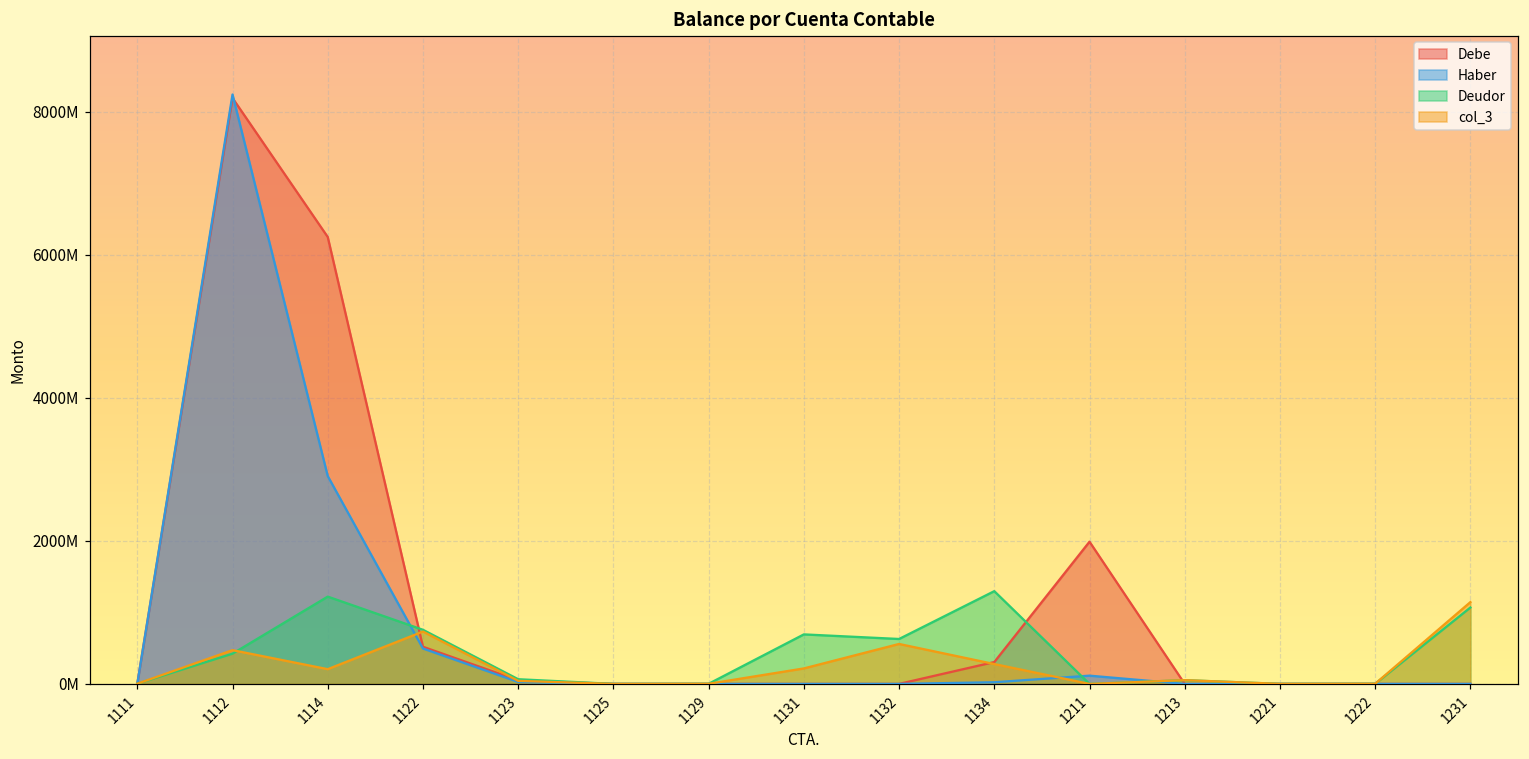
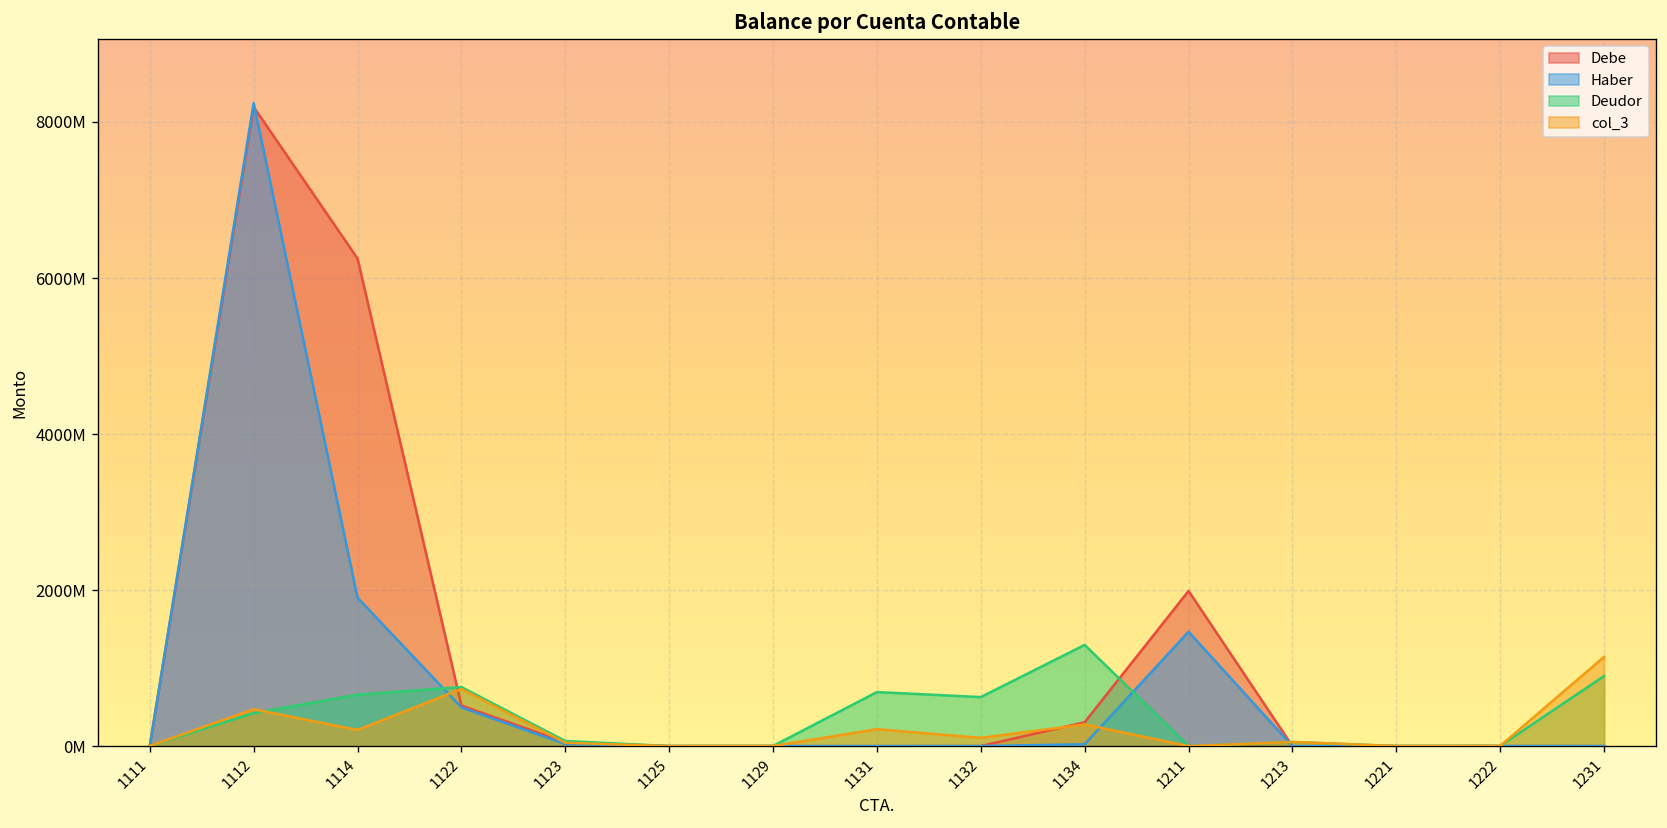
  {
    "Debe": {
      "1112": 8200000000,
      "1114": 6200000000,
      "1211": 2000000000
    },
    "Haber": {
      "1112": 8200000000,
-     "1114": 2900000000,
+     "1114": 1900000000,
      "1134": 0,
-     "1211": 100000000
+     "1211": 1500000000
    },
    "Deudor": {
      "1112": 400000000,
-     "1114": 1200000000,
+     "1114": 700000000,
      "1131": 700000000,
      "1132": 600000000,
      "1134": 1300000000,
-     "1231": 1100000000
+     "1231": 900000000
    },
    "col_3": {
      "1112": 500000000,
      "1114": 200000000,
      "1131": 200000000,
-     "1132": 600000000,
+     "1132": 100000000,
      "1231": 1100000000
    }
  }
